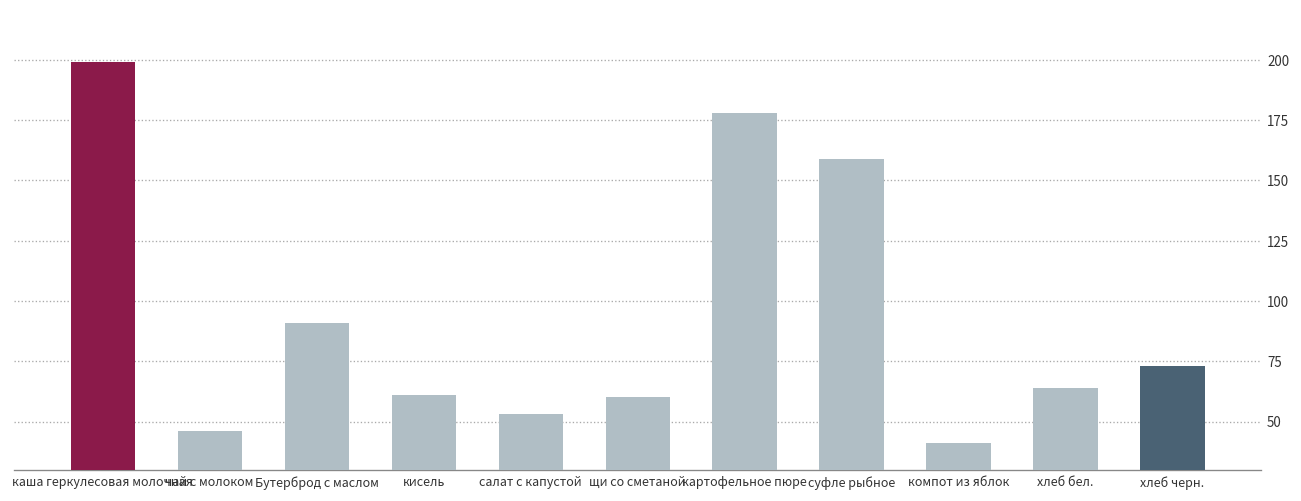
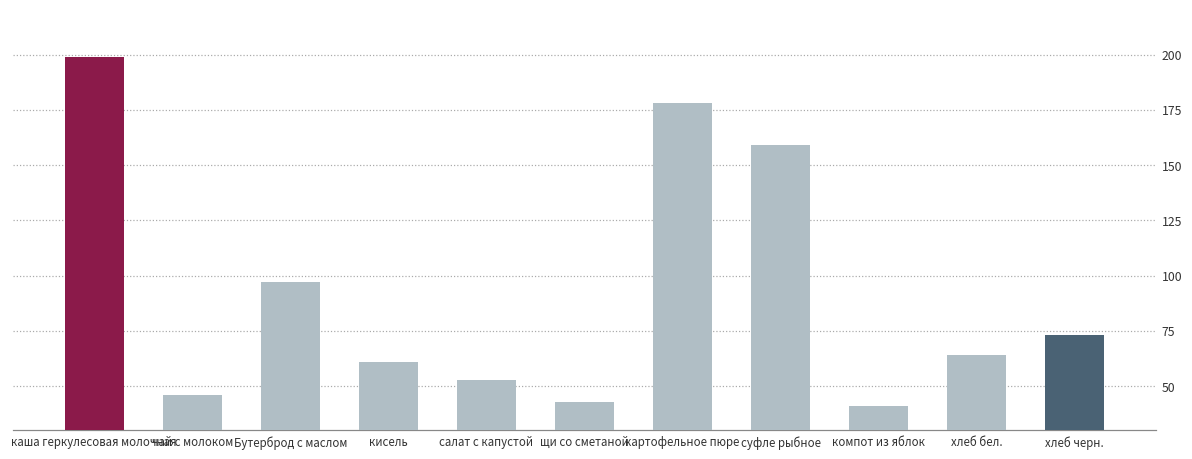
  {
-   "Бутерброд с маслом": 91,
+   "Бутерброд с маслом": 97,
    "кисель": 61,
    "салат с капустой": 53,
-   "щи со сметаной": 60,
+   "щи со сметаной": 43,
    "картофельное пюре": 178,
    "суфле рыбное": 159,
    "компот из яблок": 41,
    "хлеб бел.": 64,
    "хлеб черн.": 73
  }
